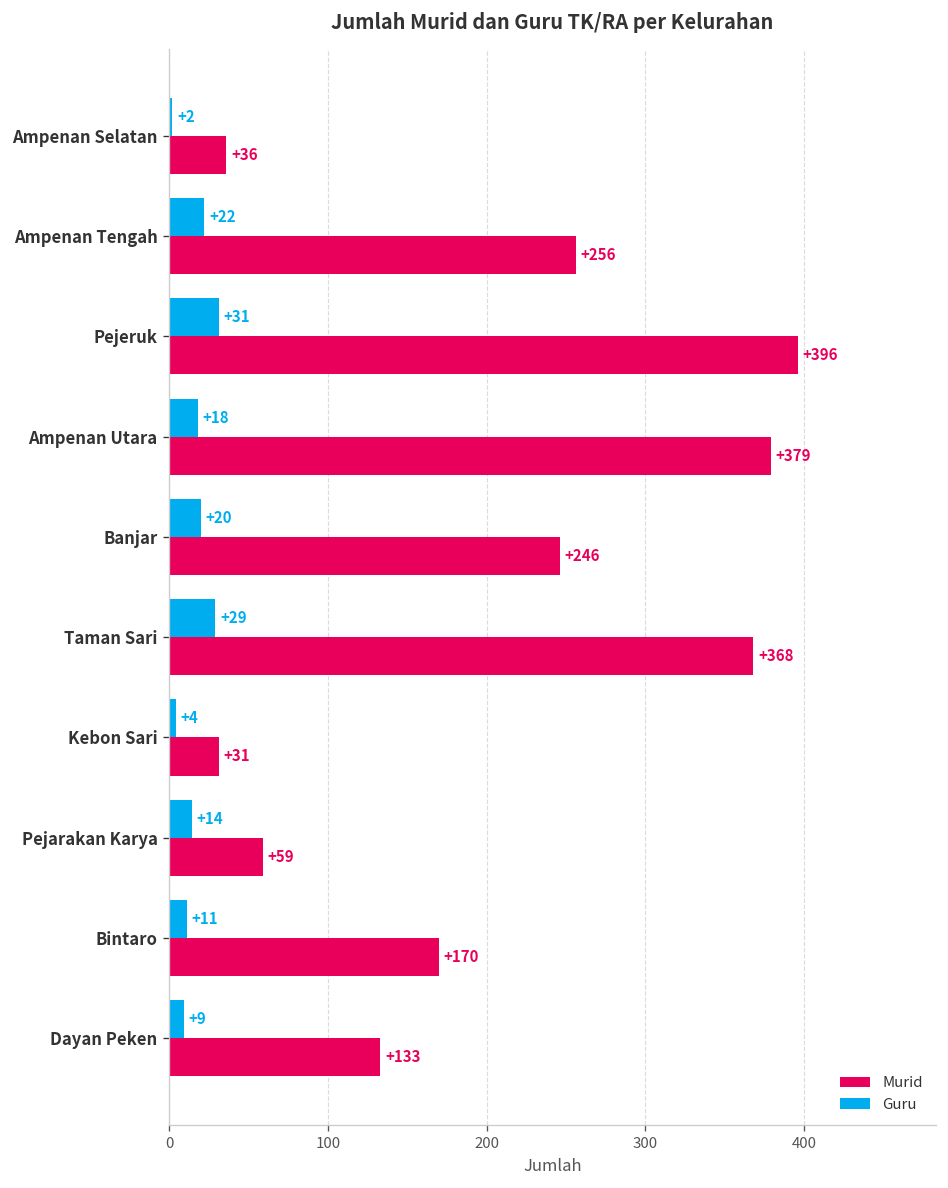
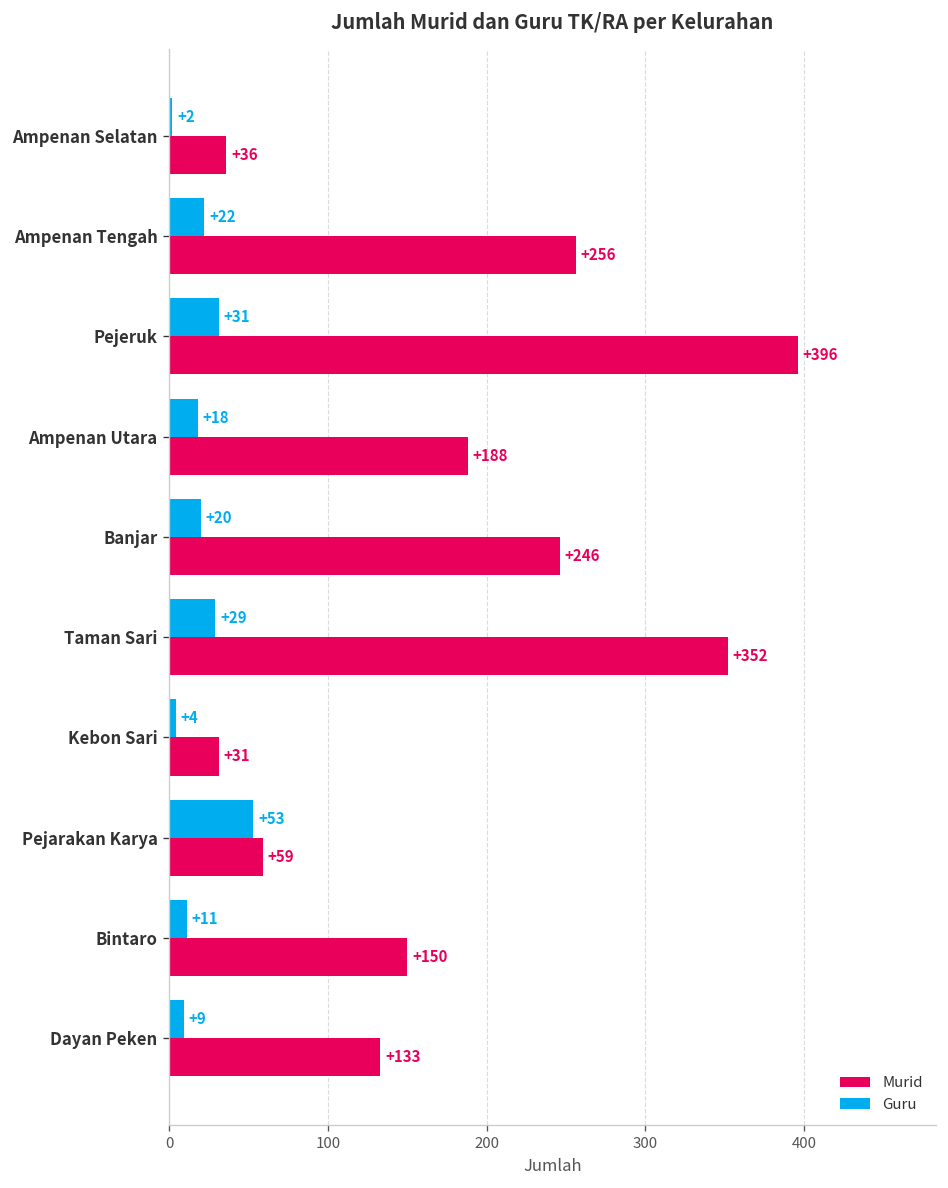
  {
    "Murid": {
      "Ampenan Selatan": "+36",
      "Ampenan Tengah": "+256",
      "Pejeruk": "+396",
-     "Ampenan Utara": "+379",
+     "Ampenan Utara": "+188",
      "Banjar": "+246",
-     "Taman Sari": "+368",
+     "Taman Sari": "+352",
      "Kebon Sari": "+31",
      "Pejarakan Karya": "+59",
-     "Bintaro": "+170",
+     "Bintaro": "+150",
      "Dayan Peken": "+133"
    },
    "Guru": {
      "Ampenan Selatan": "+2",
      "Ampenan Tengah": "+22",
      "Pejeruk": "+31",
      "Ampenan Utara": "+18",
      "Banjar": "+20",
      "Taman Sari": "+29",
      "Kebon Sari": "+4",
-     "Pejarakan Karya": "+14",
+     "Pejarakan Karya": "+53",
      "Bintaro": "+11",
      "Dayan Peken": "+9"
    }
  }
